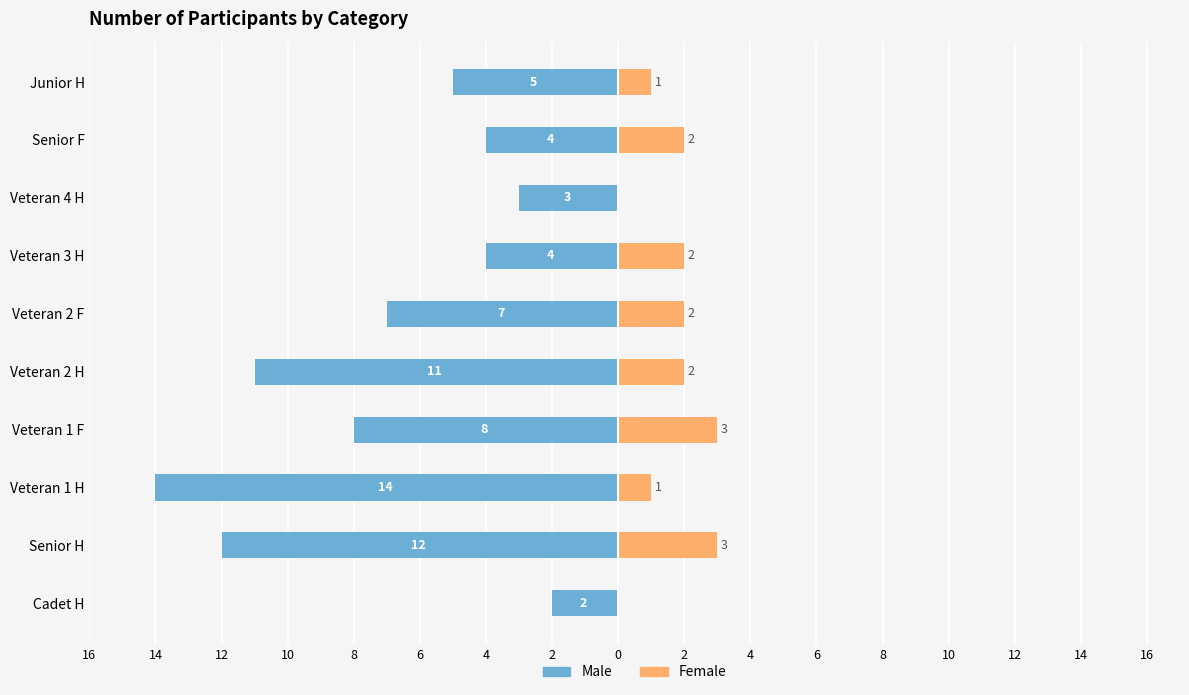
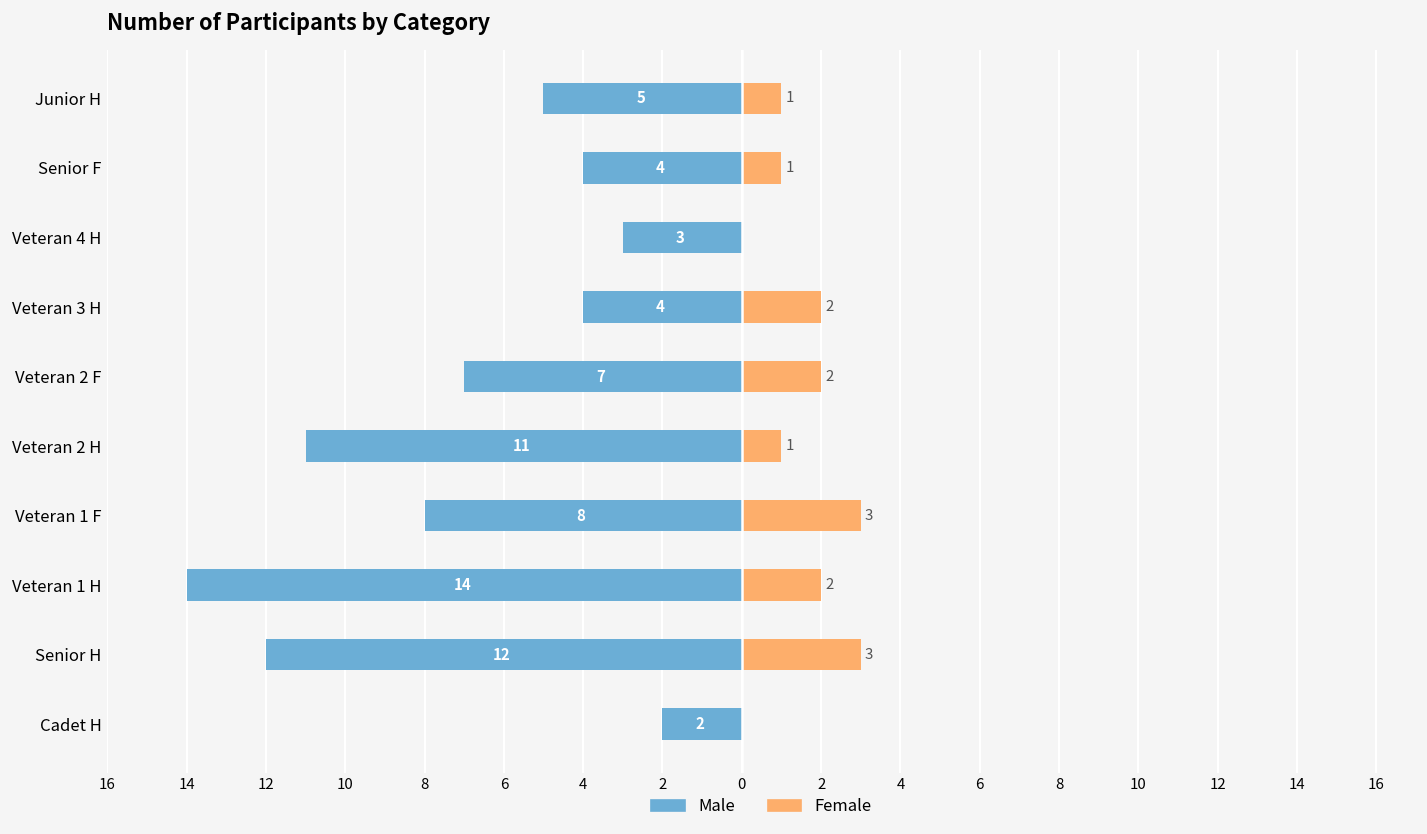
  {
    "Female": {
      "Junior H": 1,
-     "Senior F": 2,
+     "Senior F": 1,
      "Veteran 3 H": 2,
      "Veteran 2 F": 2,
-     "Veteran 2 H": 2,
+     "Veteran 2 H": 1,
      "Veteran 1 F": 3,
-     "Veteran 1 H": 1,
+     "Veteran 1 H": 2,
      "Senior H": 3
    }
  }
